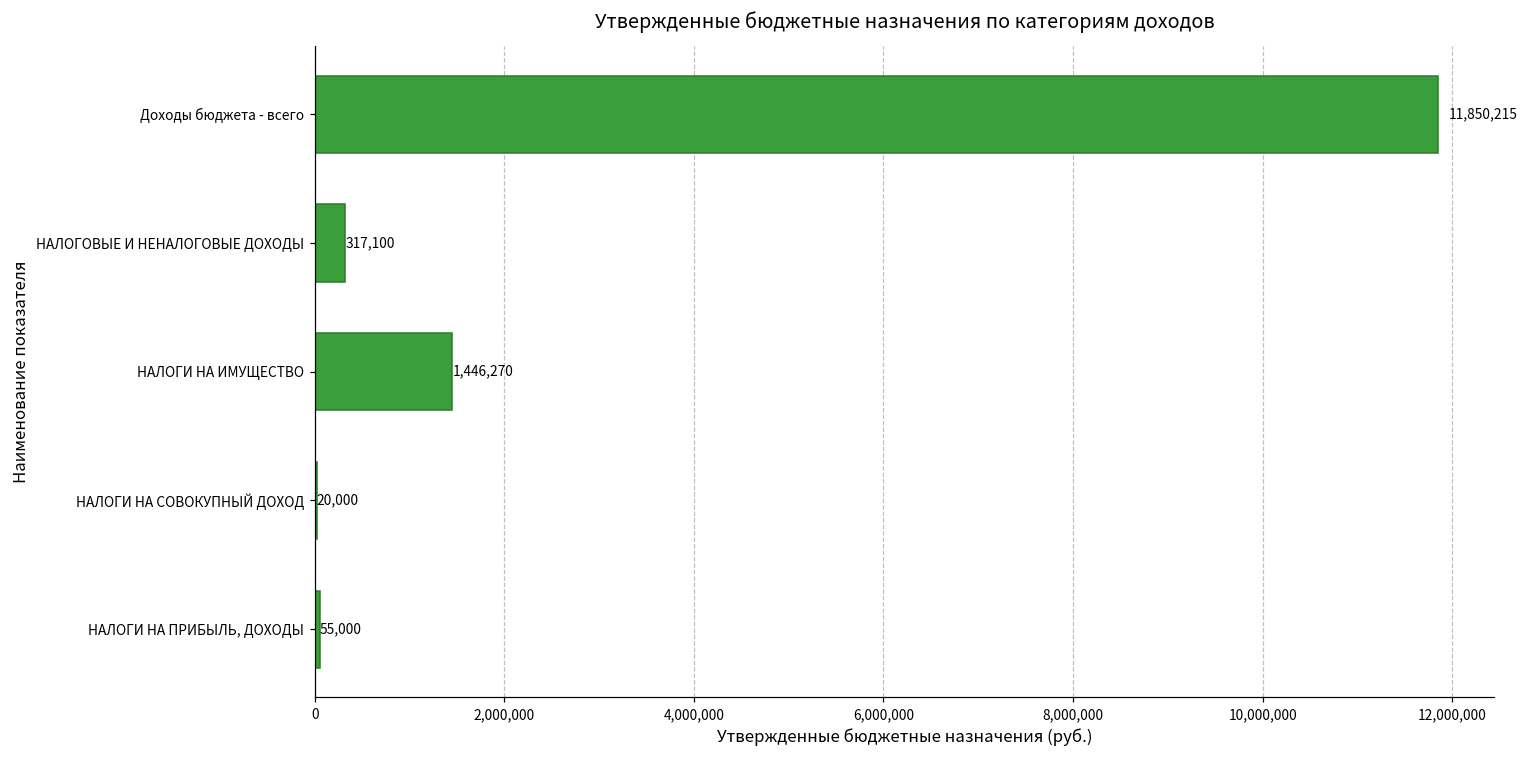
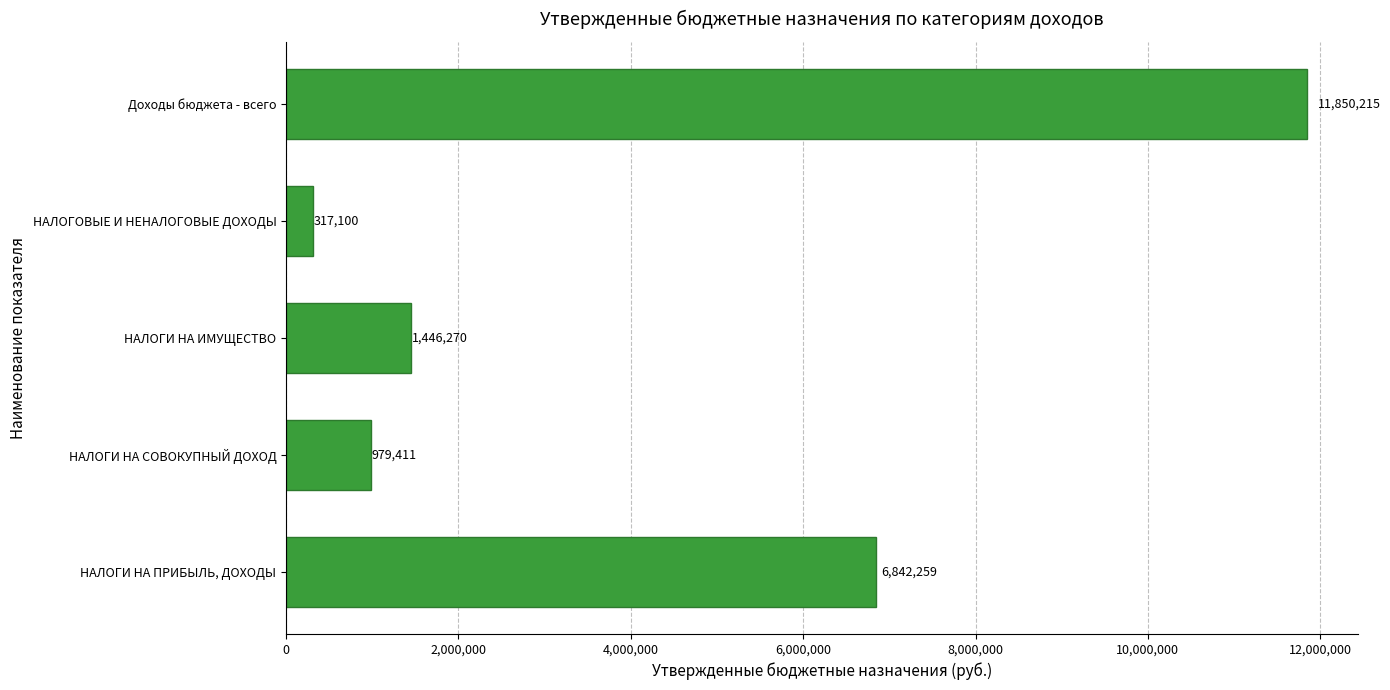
  {
    "Доходы бюджета - всего": "11,850,215",
    "НАЛОГОВЫЕ И НЕНАЛОГОВЫЕ ДОХОДЫ": "317,100",
    "НАЛОГИ НА ИМУЩЕСТВО": "1,446,270",
-   "НАЛОГИ НА СОВОКУПНЫЙ ДОХОД": "20,000",
-   "НАЛОГИ НА ПРИБЫЛЬ, ДОХОДЫ": "55,000"
+   "НАЛОГИ НА СОВОКУПНЫЙ ДОХОД": "979,411",
+   "НАЛОГИ НА ПРИБЫЛЬ, ДОХОДЫ": "6,842,259"
  }
